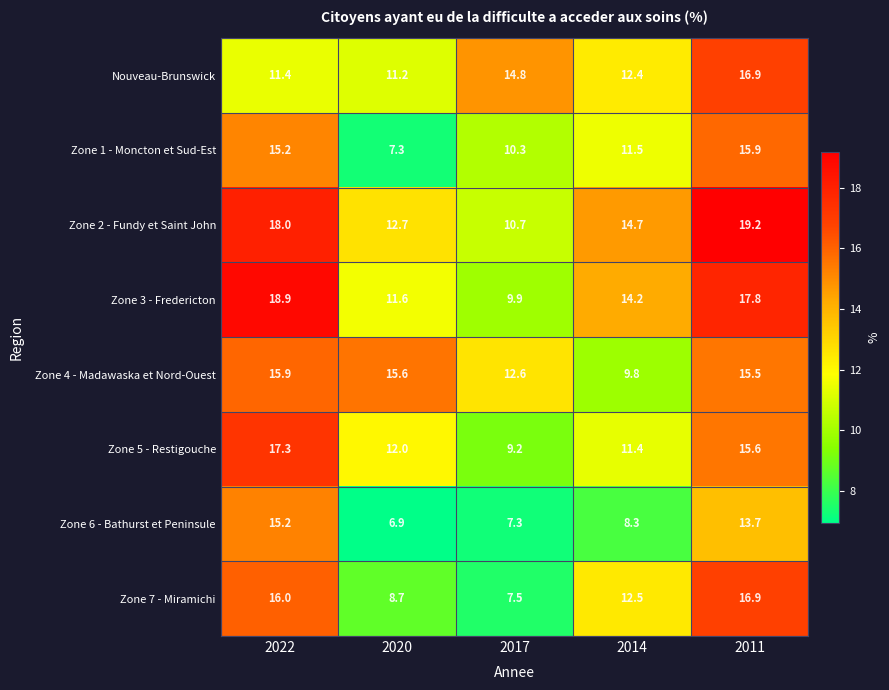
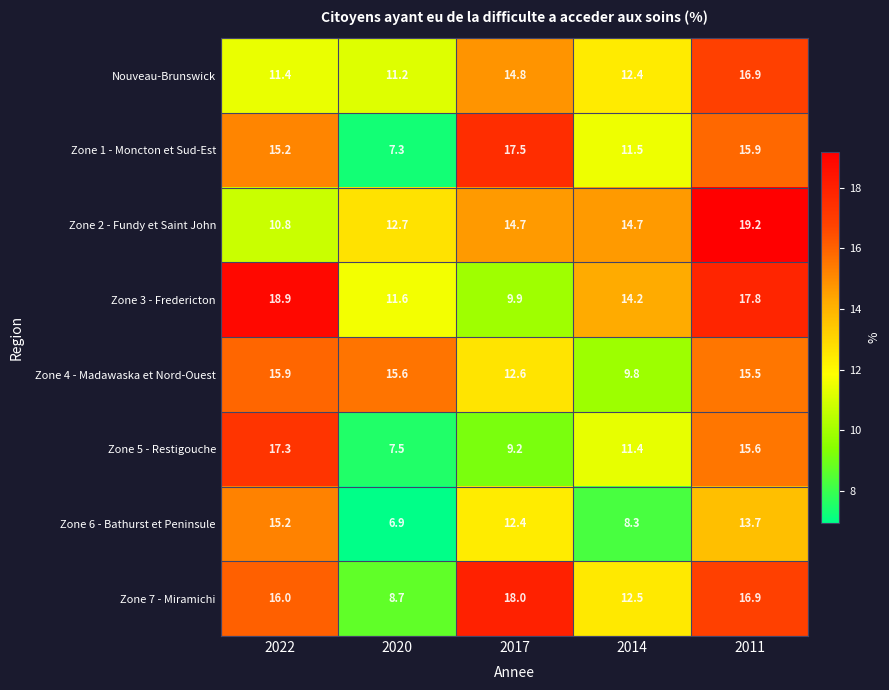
  {
    "Nouveau-Brunswick": {
      "2022": 11.4,
      "2020": 11.2,
      "2017": 14.8,
      "2014": 12.4,
      "2011": 16.9
    },
    "Zone 1 - Moncton et Sud-Est": {
      "2022": 15.2,
      "2020": 7.3,
-     "2017": 10.3,
+     "2017": 17.5,
      "2014": 11.5,
      "2011": 15.9
    },
    "Zone 2 - Fundy et Saint John": {
-     "2022": 18.0,
+     "2022": 10.8,
      "2020": 12.7,
-     "2017": 10.7,
+     "2017": 14.7,
      "2014": 14.7,
      "2011": 19.2
    },
    "Zone 3 - Fredericton": {
      "2022": 18.9,
      "2020": 11.6,
      "2017": 9.9,
      "2014": 14.2,
      "2011": 17.8
    },
    "Zone 4 - Madawaska et Nord-Ouest": {
      "2022": 15.9,
      "2020": 15.6,
      "2017": 12.6,
      "2014": 9.8,
      "2011": 15.5
    },
    "Zone 5 - Restigouche": {
      "2022": 17.3,
-     "2020": 12.0,
+     "2020": 7.5,
      "2017": 9.2,
      "2014": 11.4,
      "2011": 15.6
    },
    "Zone 6 - Bathurst et Peninsule": {
      "2022": 15.2,
      "2020": 6.9,
-     "2017": 7.3,
+     "2017": 12.4,
      "2014": 8.3,
      "2011": 13.7
    },
    "Zone 7 - Miramichi": {
      "2022": 16.0,
      "2020": 8.7,
-     "2017": 7.5,
+     "2017": 18.0,
      "2014": 12.5,
      "2011": 16.9
    }
  }
